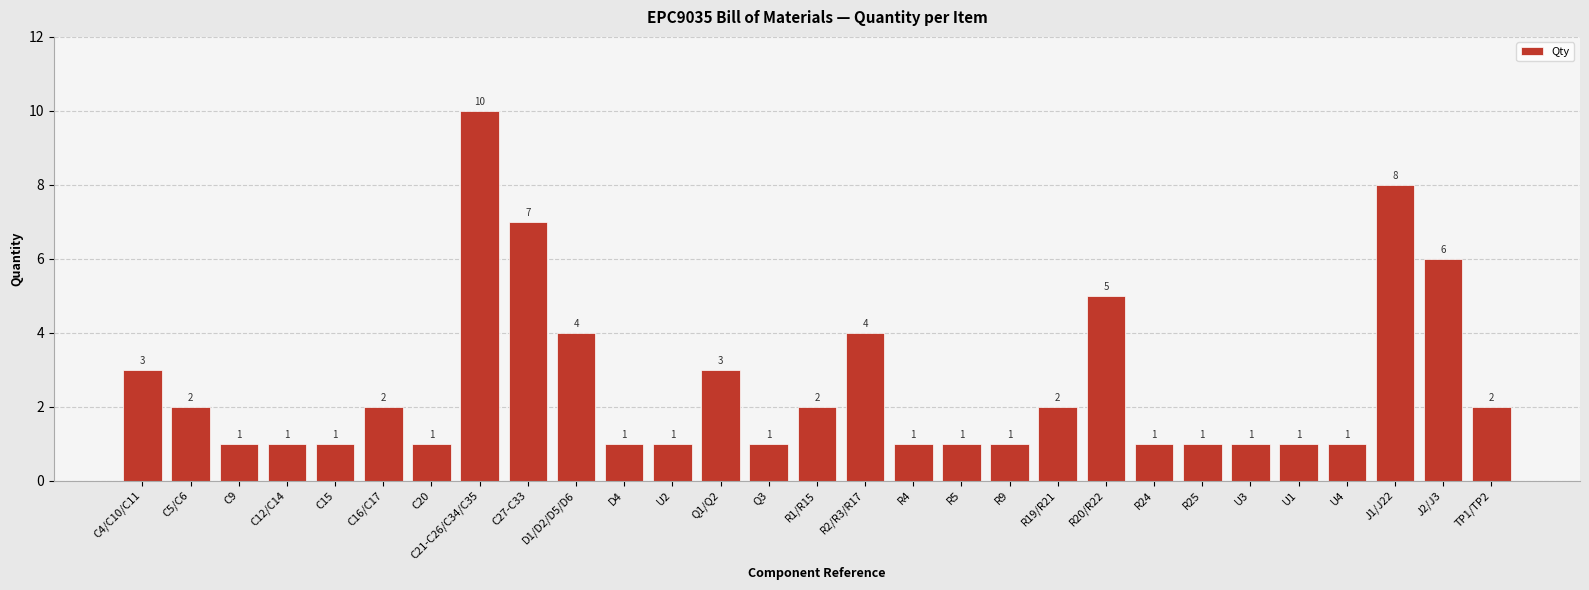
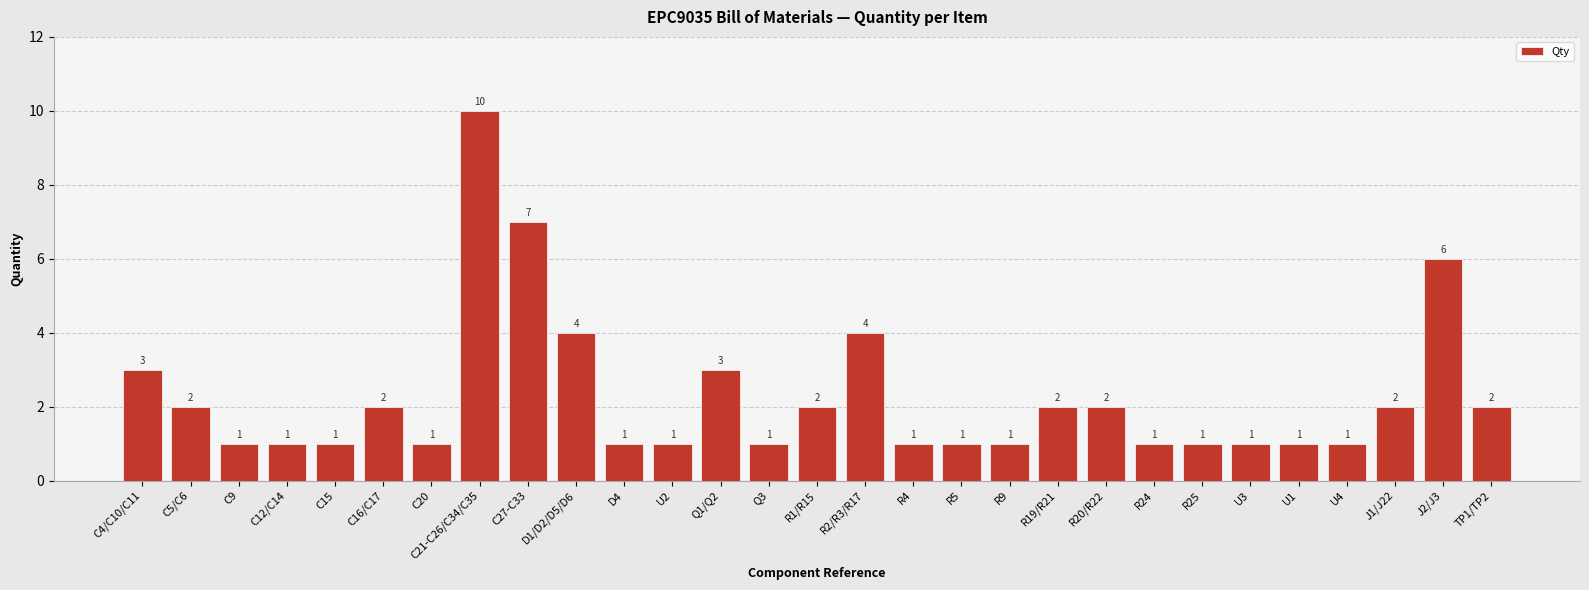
  {
    "C4/C10/C11": 3,
    "C5/C6": 2,
    "C9": 1,
    "C12/C14": 1,
    "C15": 1,
    "C16/C17": 2,
    "C20": 1,
    "C21-C26/C34/C35": 10,
    "C27-C33": 7,
    "D1/D2/D5/D6": 4,
    "D4": 1,
    "U2": 1,
    "Q1/Q2": 3,
    "Q3": 1,
    "R1/R15": 2,
    "R2/R3/R17": 4,
    "R4": 1,
    "R5": 1,
    "R9": 1,
    "R19/R21": 2,
-   "R20/R22": 5,
+   "R20/R22": 2,
    "R24": 1,
    "R25": 1,
    "U3": 1,
    "U1": 1,
    "U4": 1,
-   "J1/J22": 8,
+   "J1/J22": 2,
    "J2/J3": 6,
    "TP1/TP2": 2
  }
